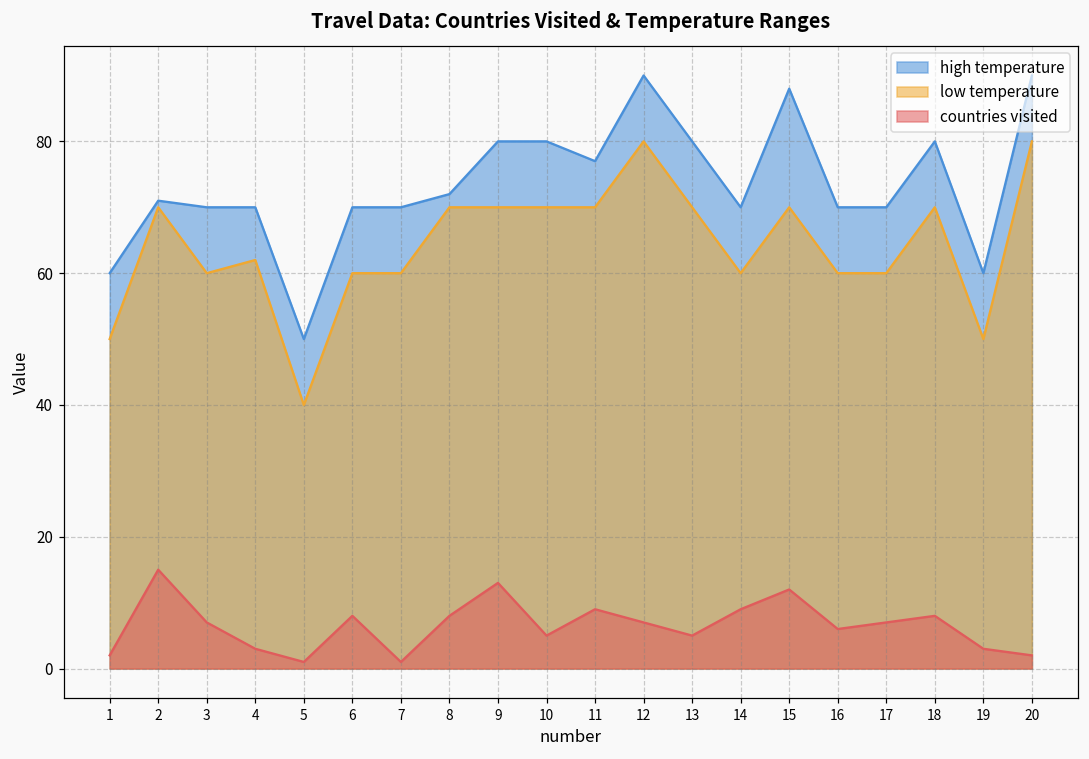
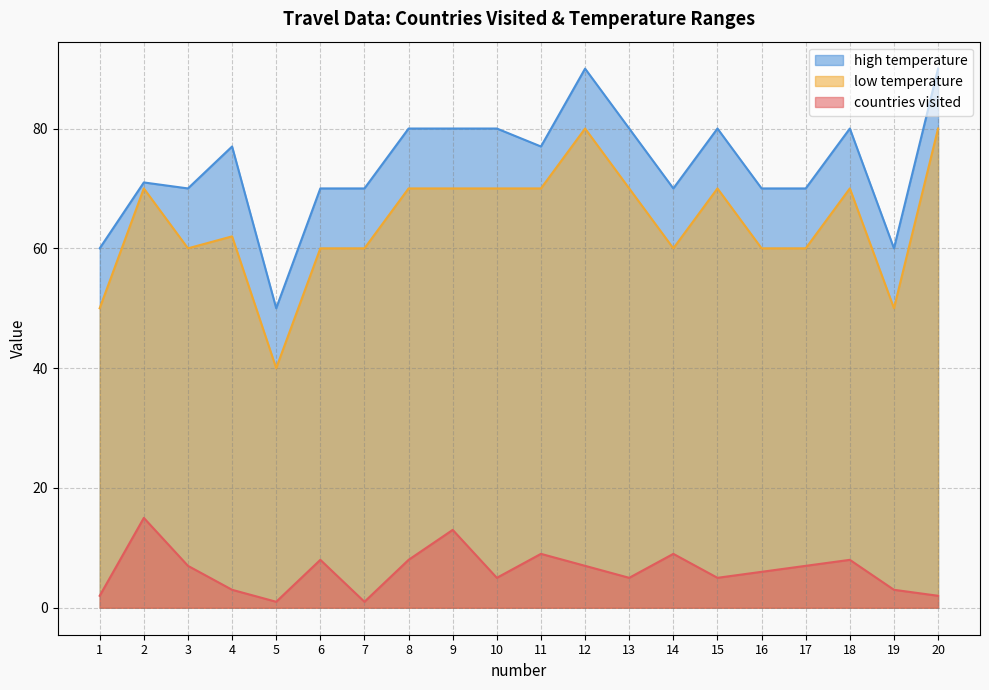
  {
    "high temperature": {
      "1": 60,
      "2": 71,
      "3": 70,
-     "4": 70,
+     "4": 77,
      "5": 50,
      "6": 70,
      "7": 70,
-     "8": 72,
+     "8": 80,
      "9": 80,
      "10": 80,
      "11": 77,
      "12": 90,
      "13": 80,
      "14": 70,
-     "15": 88,
+     "15": 80,
      "16": 70,
      "17": 70,
      "18": 80,
      "19": 60
    },
    "low temperature": {
      "1": 50,
      "2": 70,
      "3": 60,
      "4": 62,
      "5": 40,
      "6": 60,
      "7": 60,
      "8": 70,
      "9": 70,
      "10": 70,
      "11": 70,
      "12": 80,
      "13": 70,
      "14": 60,
      "15": 70,
      "16": 60,
      "17": 60,
      "18": 70,
      "19": 50,
      "20": 80
    },
    "countries visited": {
      "1": 2,
      "2": 15,
      "3": 7,
      "4": 3,
      "5": 1,
      "6": 8,
      "7": 1,
      "8": 8,
      "9": 13,
      "10": 5,
      "11": 9,
      "12": 7,
      "13": 5,
      "14": 9,
-     "15": 12,
+     "15": 5,
      "16": 6,
      "17": 7,
      "18": 8,
      "19": 3,
      "20": 2
    }
  }
